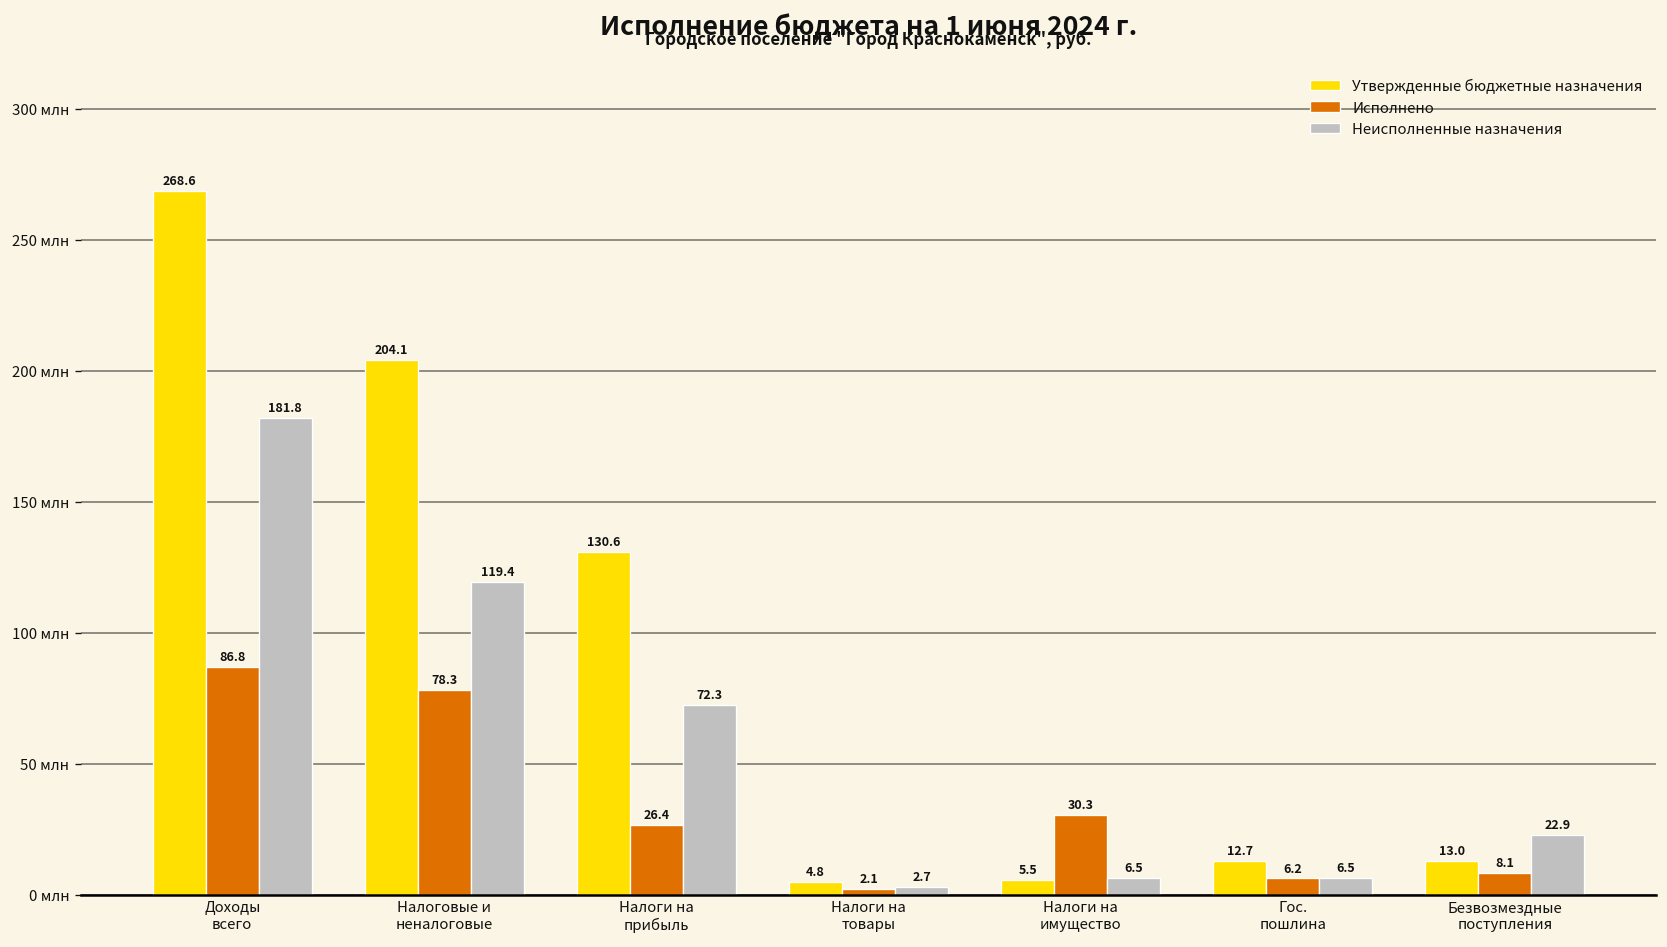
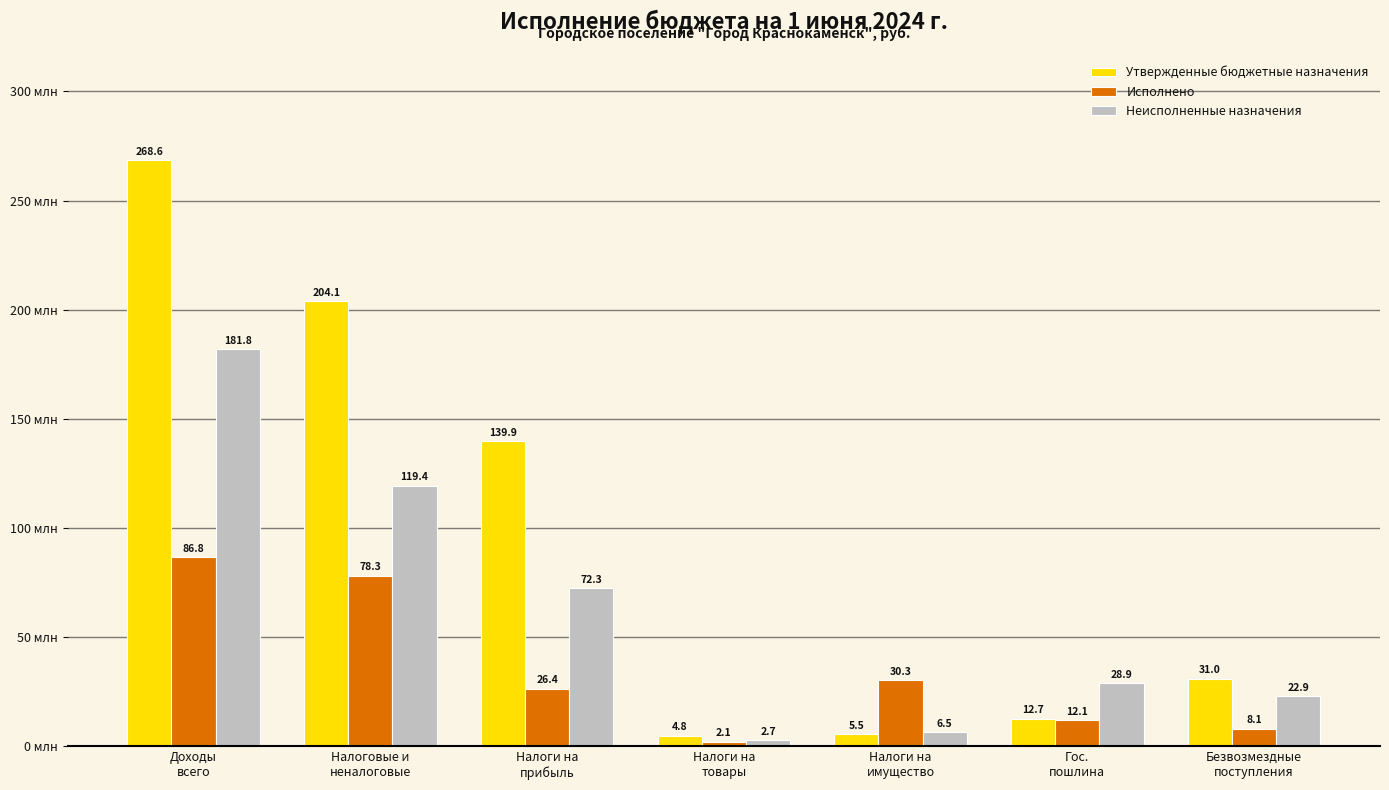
  {
    "Утвержденные бюджетные назначения": {
      "Доходы всего": 268.6,
      "Налоговые и неналоговые": 204.1,
-     "Налоги на прибыль": 130.6,
+     "Налоги на прибыль": 139.9,
      "Налоги на товары": 4.8,
      "Налоги на имущество": 5.5,
      "Гос. пошлина": 12.7,
-     "Безвозмездные поступления": 13.0
+     "Безвозмездные поступления": 31.0
    },
    "Исполнено": {
      "Доходы всего": 86.8,
      "Налоговые и неналоговые": 78.3,
      "Налоги на прибыль": 26.4,
      "Налоги на товары": 2.1,
      "Налоги на имущество": 30.3,
-     "Гос. пошлина": 6.2,
+     "Гос. пошлина": 12.1,
      "Безвозмездные поступления": 8.1
    },
    "Неисполненные назначения": {
      "Доходы всего": 181.8,
      "Налоговые и неналоговые": 119.4,
      "Налоги на прибыль": 72.3,
      "Налоги на товары": 2.7,
      "Налоги на имущество": 6.5,
-     "Гос. пошлина": 6.5,
+     "Гос. пошлина": 28.9,
      "Безвозмездные поступления": 22.9
    }
  }
